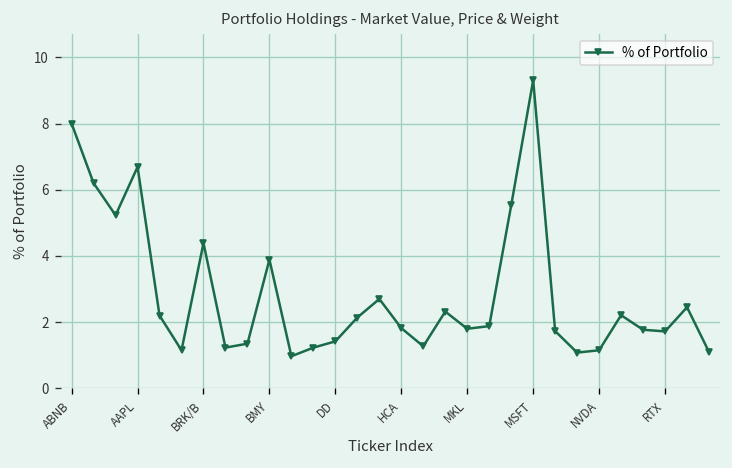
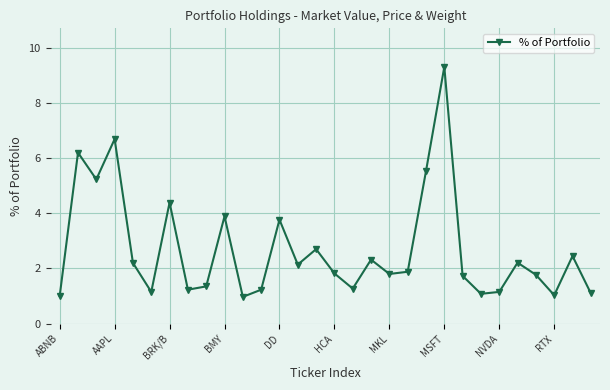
  {
-   "ABNB": 8,
+   "ABNB": 1,
    "AAPL": 6.7,
    "BRK/B": 4.4,
    "BMY": 3.9,
-   "DD": 1.4,
+   "DD": 3.8,
    "HCA": 1.8,
    "MKL": 1.8,
    "MSFT": 9.3,
    "NVDA": 1.2,
-   "RTX": 1.7
+   "RTX": 1.0
  }
